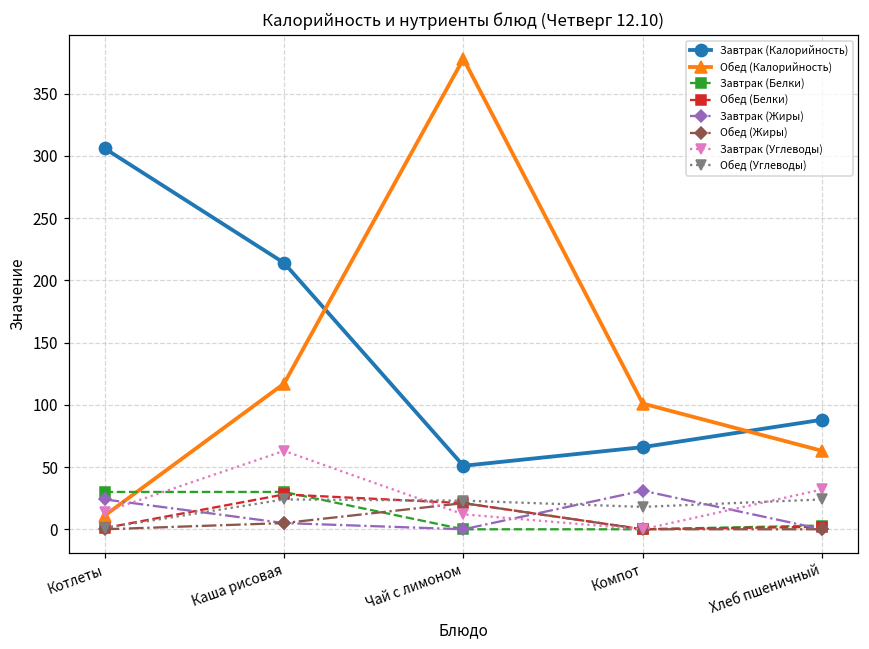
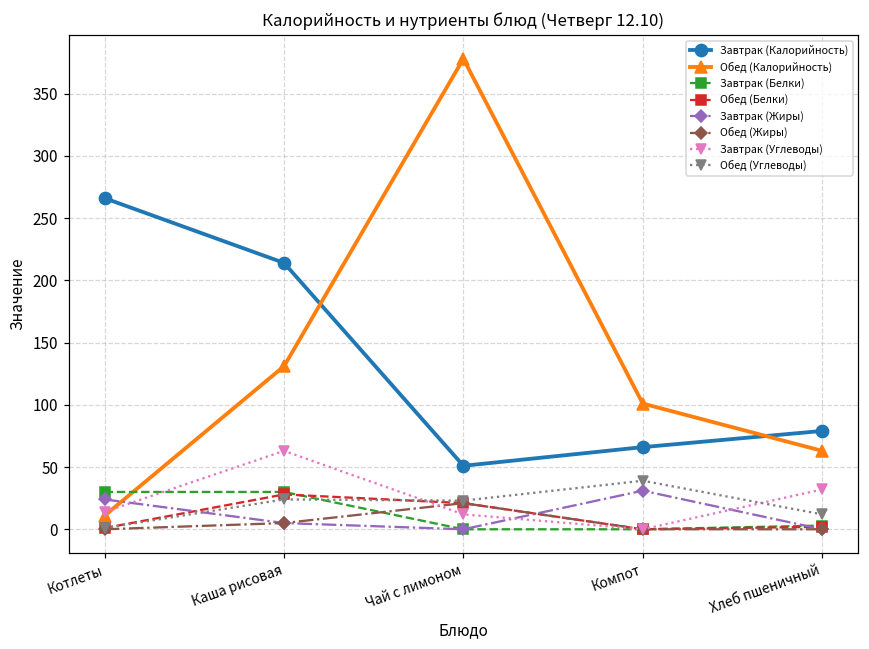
  {
    "Завтрак (Калорийность)": {
-     "Котлеты": 306,
+     "Котлеты": 266,
      "Каша рисовая": 214,
      "Чай с лимоном": 51,
      "Компот": 66,
-     "Хлеб пшеничный": 88
+     "Хлеб пшеничный": 79
    },
    "Обед (Калорийность)": {
      "Котлеты": 11,
-     "Каша рисовая": 117,
+     "Каша рисовая": 131,
      "Чай с лимоном": 378,
      "Компот": 101,
      "Хлеб пшеничный": 63
    },
    "Завтрак (Белки)": {
      "Котлеты": 30
    },
    "Завтрак (Жиры)": {
      "Котлеты": 24,
      "Компот": 31
    },
    "Завтрак (Углеводы)": {
      "Котлеты": 14,
      "Каша рисовая": 63,
      "Чай с лимоном": 12,
      "Хлеб пшеничный": 32
    },
    "Обед (Углеводы)": {
      "Каша рисовая": 24,
-     "Компот": 18,
-     "Хлеб пшеничный": 24
+     "Компот": 39,
+     "Хлеб пшеничный": 12
    }
  }
